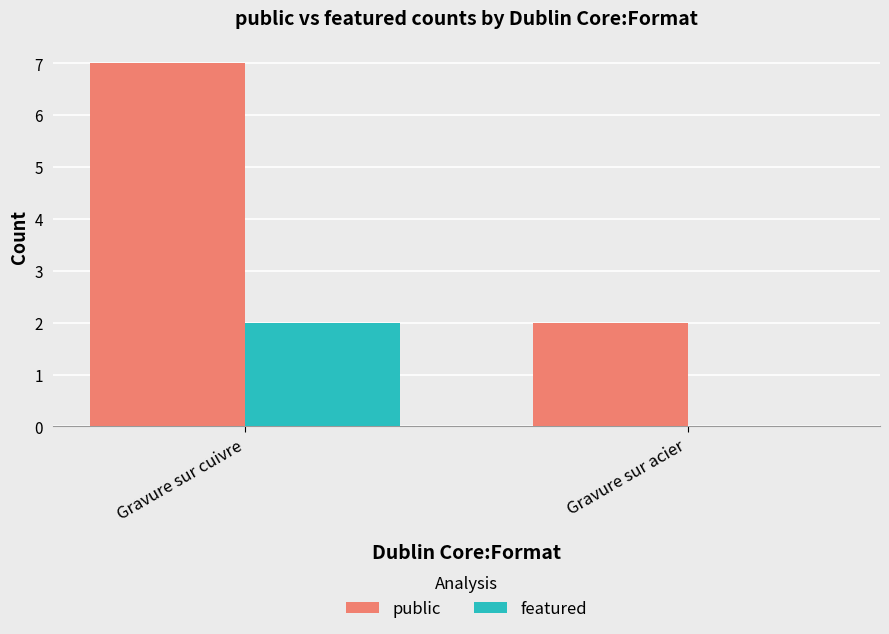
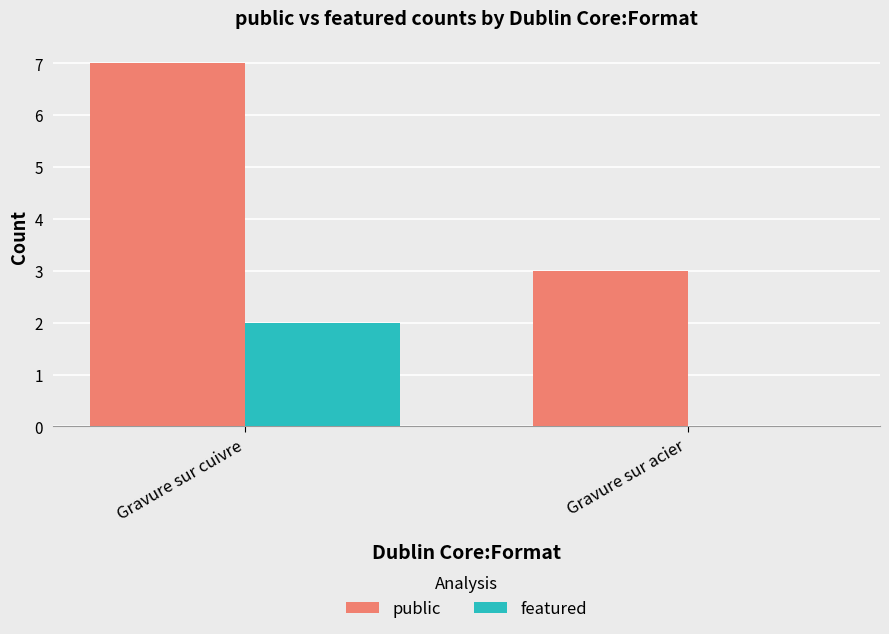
  {
    "public": {
      "Gravure sur cuivre": 7,
-     "Gravure sur acier": 2
+     "Gravure sur acier": 3
    },
    "featured": {
      "Gravure sur cuivre": 2,
      "Gravure sur acier": 0
    }
  }
